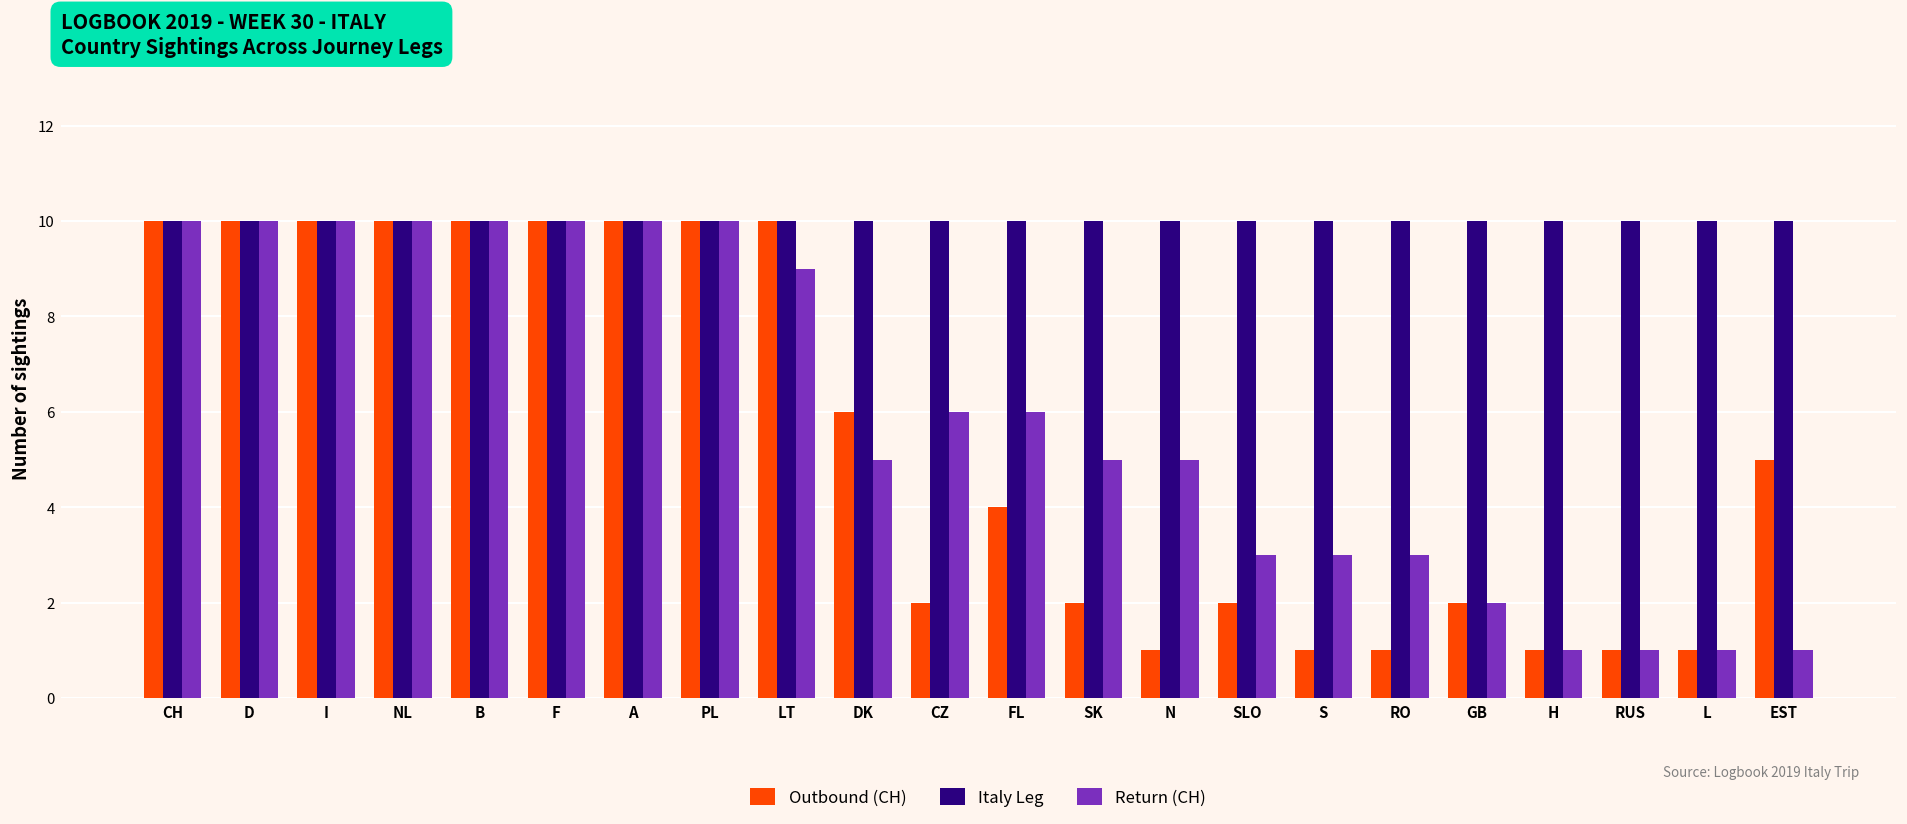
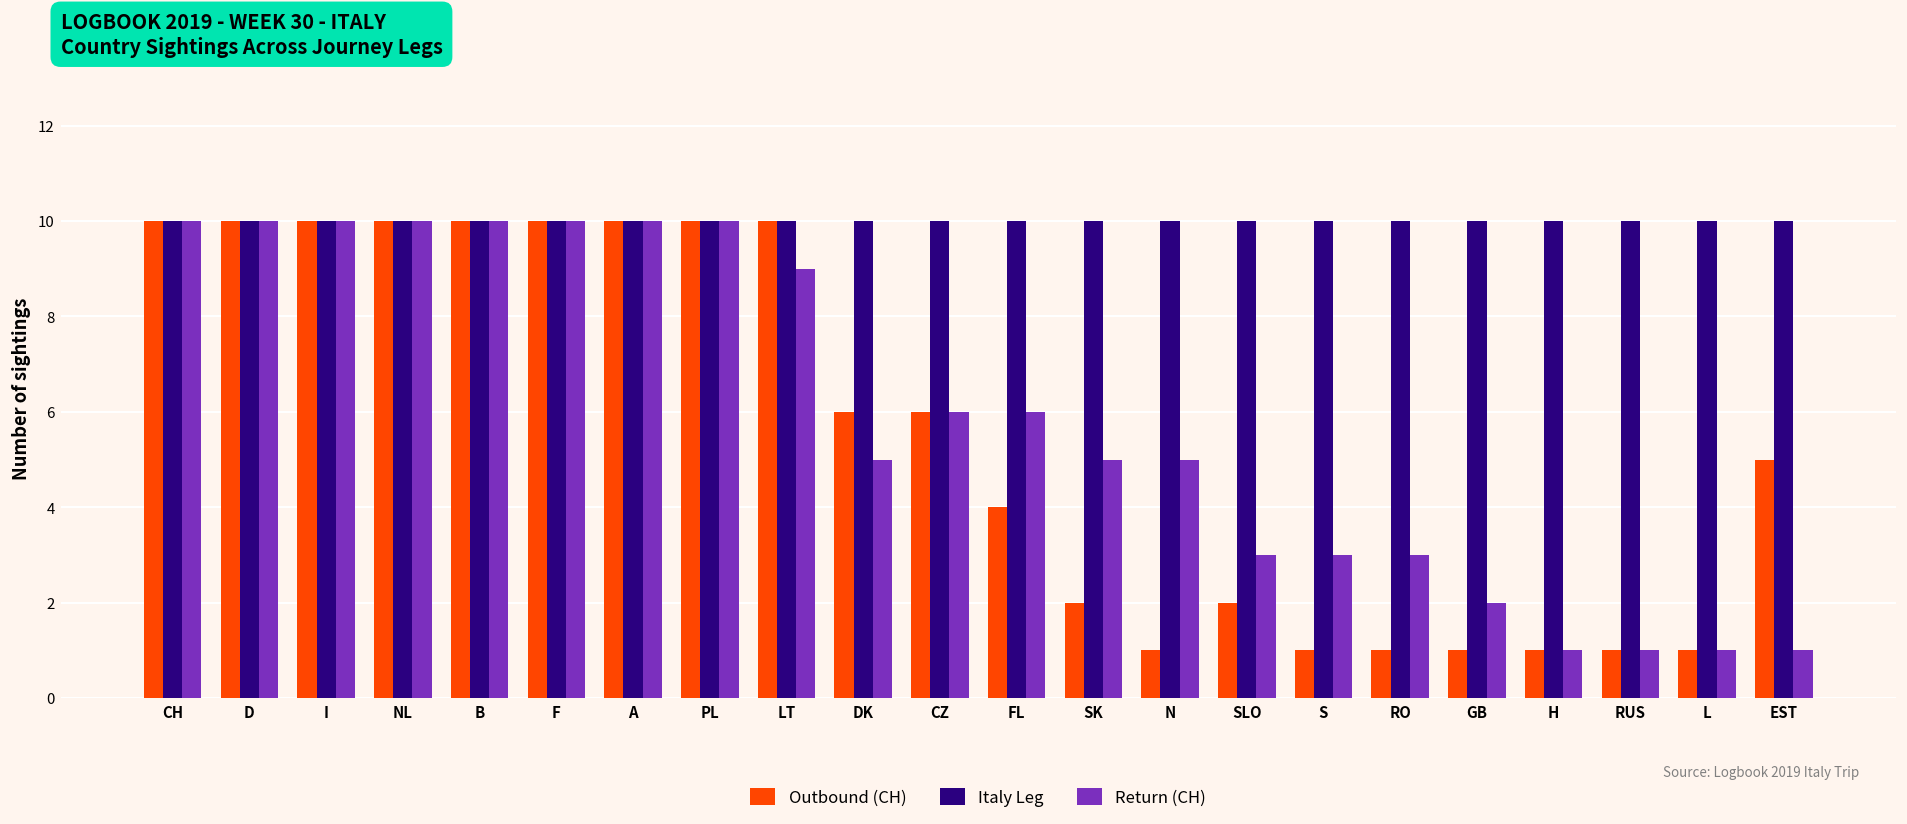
  {
    "Outbound (CH)": {
      "CH": 10,
      "D": 10,
      "I": 10,
      "NL": 10,
      "B": 10,
      "F": 10,
      "A": 10,
      "PL": 10,
      "LT": 10,
      "DK": 6,
-     "CZ": 2,
+     "CZ": 6,
      "FL": 4,
      "SK": 2,
      "N": 1,
      "SLO": 2,
      "S": 1,
      "RO": 1,
-     "GB": 2,
+     "GB": 1,
      "H": 1,
      "RUS": 1,
      "L": 1,
      "EST": 5
    },
    "Italy Leg": {
      "CH": 10,
      "D": 10,
      "I": 10,
      "NL": 10,
      "B": 10,
      "F": 10,
      "A": 10,
      "PL": 10,
      "LT": 10,
      "DK": 10,
      "CZ": 10,
      "FL": 10,
      "SK": 10,
      "N": 10,
      "SLO": 10,
      "S": 10,
      "RO": 10,
      "GB": 10,
      "H": 10,
      "RUS": 10,
      "L": 10,
      "EST": 10
    },
    "Return (CH)": {
      "CH": 10,
      "D": 10,
      "I": 10,
      "NL": 10,
      "B": 10,
      "F": 10,
      "A": 10,
      "PL": 10,
      "LT": 9,
      "DK": 5,
      "CZ": 6,
      "FL": 6,
      "SK": 5,
      "N": 5,
      "SLO": 3,
      "S": 3,
      "RO": 3,
      "GB": 2,
      "H": 1,
      "RUS": 1,
      "L": 1,
      "EST": 1
    }
  }
